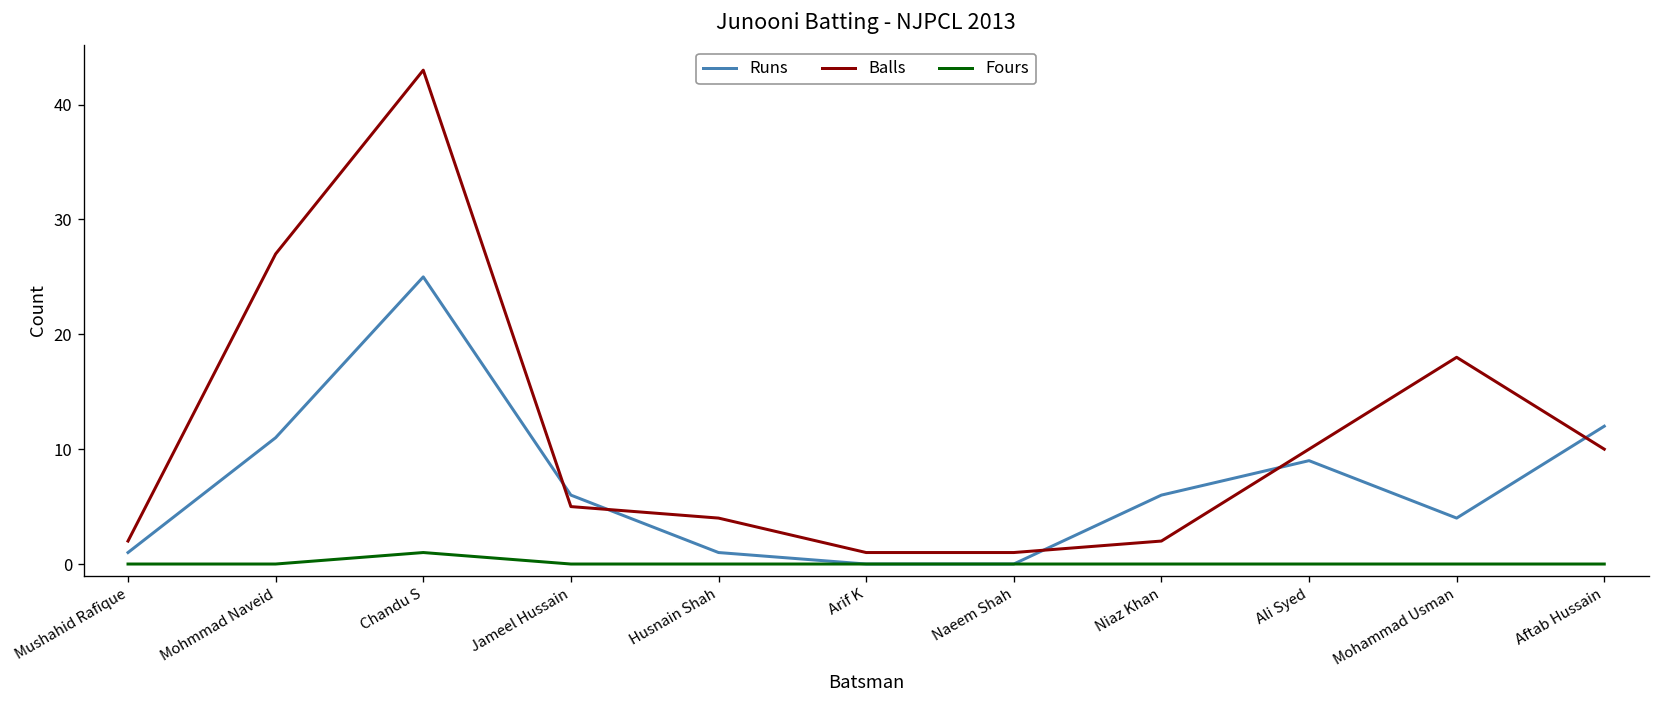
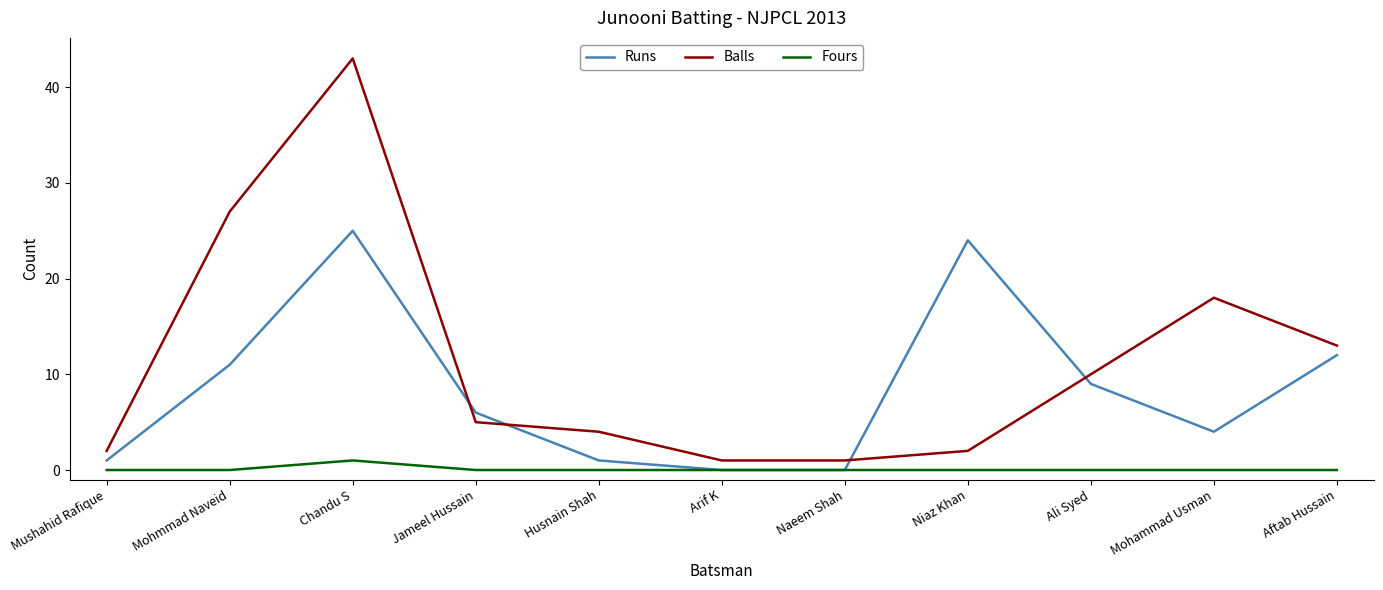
  {
    "Runs": {
      "Mushahid Rafique": 1,
      "Mohmmad Naveid": 11,
      "Chandu S": 25,
      "Jameel Hussain": 6,
      "Husnain Shah": 1,
-     "Niaz Khan": 6,
+     "Niaz Khan": 24,
      "Ali Syed": 9,
      "Mohammad Usman": 4,
      "Aftab Hussain": 12
    },
    "Balls": {
      "Mushahid Rafique": 2,
      "Mohmmad Naveid": 27,
      "Chandu S": 43,
      "Jameel Hussain": 5,
      "Husnain Shah": 4,
      "Arif K": 1,
      "Naeem Shah": 1,
      "Niaz Khan": 2,
      "Ali Syed": 10,
      "Mohammad Usman": 18,
-     "Aftab Hussain": 10
+     "Aftab Hussain": 13
    },
    "Fours": {
      "Mushahid Rafique": 0,
      "Mohmmad Naveid": 0,
      "Chandu S": 1,
      "Jameel Hussain": 0,
      "Husnain Shah": 0,
      "Niaz Khan": 0,
      "Ali Syed": 0,
      "Mohammad Usman": 0,
      "Aftab Hussain": 0
    }
  }
